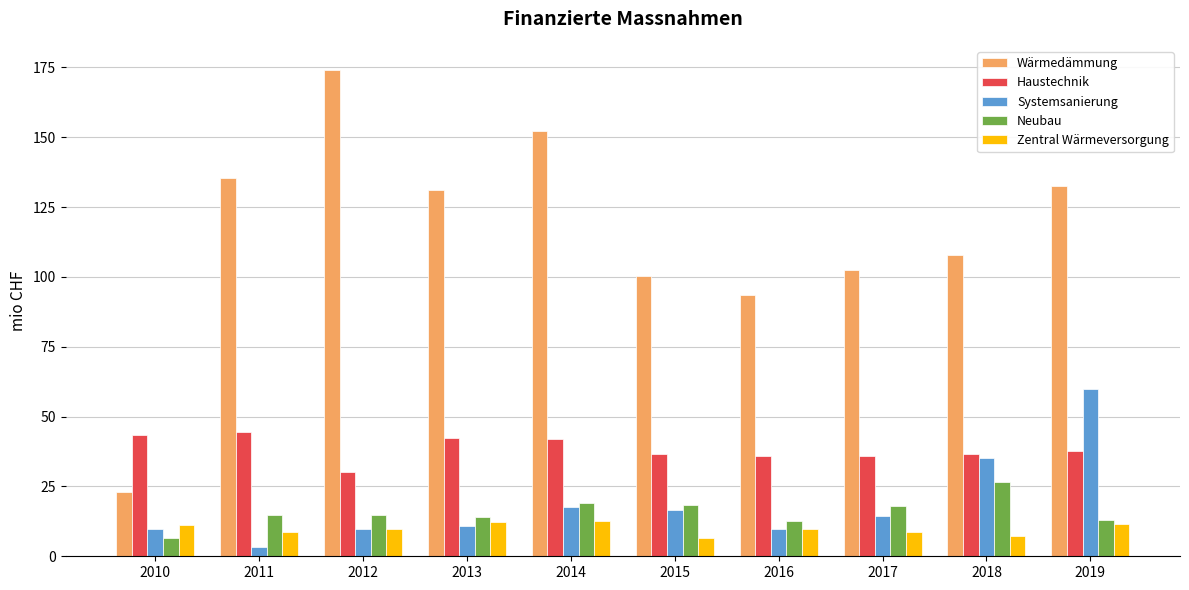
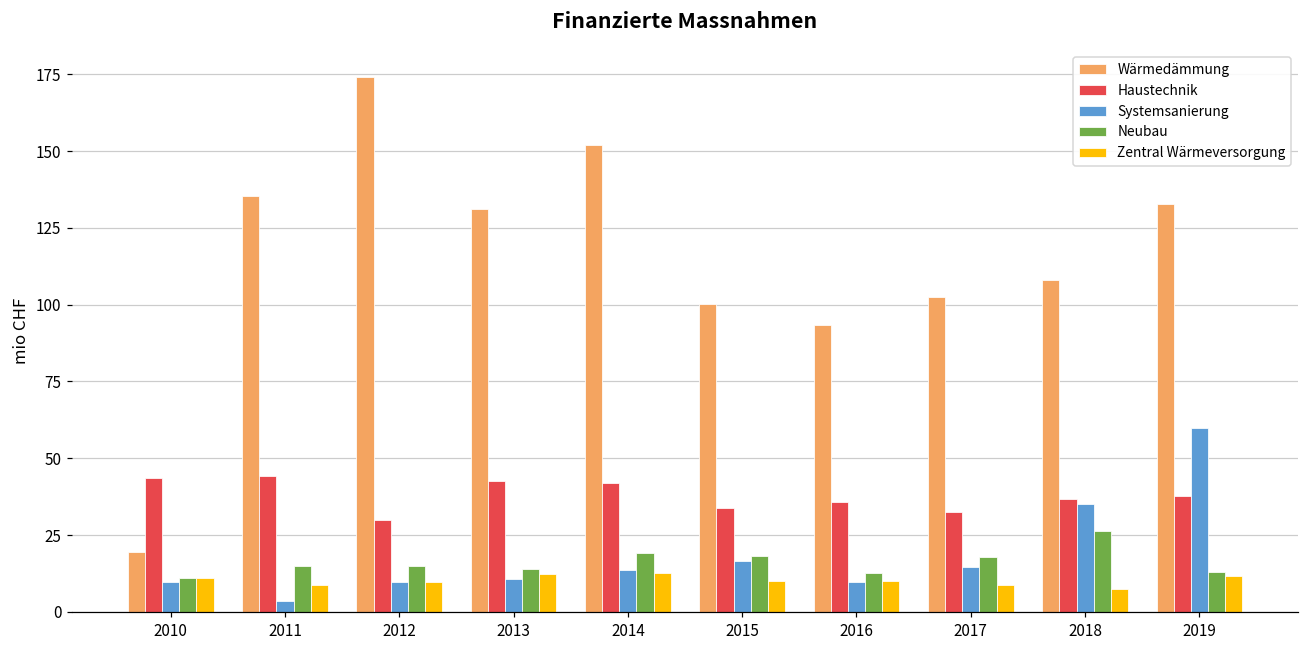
  {
    "Wärmedämmung": {
-     "2010": 23,
+     "2010": 20,
      "2011": 135,
      "2012": 174,
      "2013": 131,
      "2014": 152,
      "2015": 100,
      "2016": 93,
      "2017": 102,
      "2018": 108,
      "2019": 133
    },
    "Haustechnik": {
      "2010": 44,
      "2011": 44,
      "2012": 30,
      "2013": 43,
      "2014": 42,
-     "2015": 37,
+     "2015": 34,
      "2016": 36,
-     "2017": 36,
+     "2017": 33,
      "2018": 37,
      "2019": 38
    },
    "Systemsanierung": {
      "2010": 10,
      "2011": 3,
      "2012": 10,
      "2013": 11,
-     "2014": 18,
+     "2014": 14,
      "2015": 17,
      "2016": 10,
      "2017": 15,
      "2018": 35,
      "2019": 60
    },
    "Neubau": {
-     "2010": 6,
+     "2010": 11,
      "2011": 15,
      "2012": 15,
      "2013": 14,
      "2014": 19,
      "2015": 18,
      "2016": 13,
      "2017": 18,
      "2018": 26,
      "2019": 13
    },
    "Zentral Wärmeversorgung": {
      "2010": 11,
      "2011": 9,
      "2012": 10,
      "2013": 12,
      "2014": 13,
-     "2015": 6,
+     "2015": 10,
      "2016": 10,
      "2017": 9,
      "2018": 7,
      "2019": 12
    }
  }
